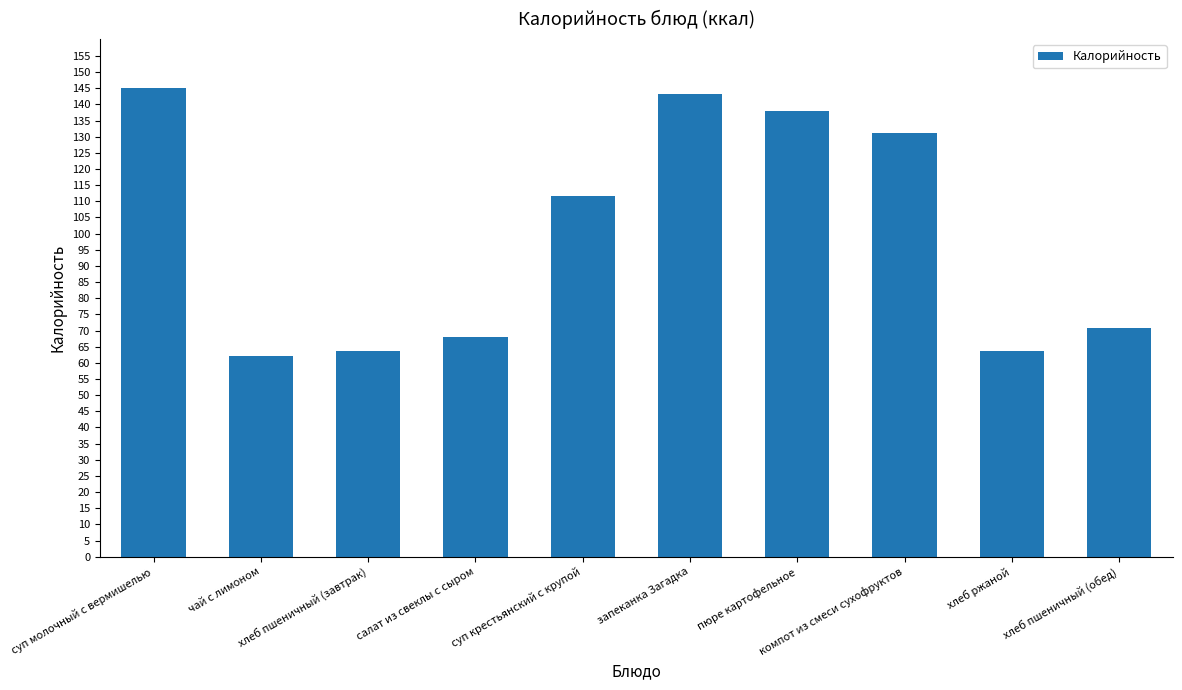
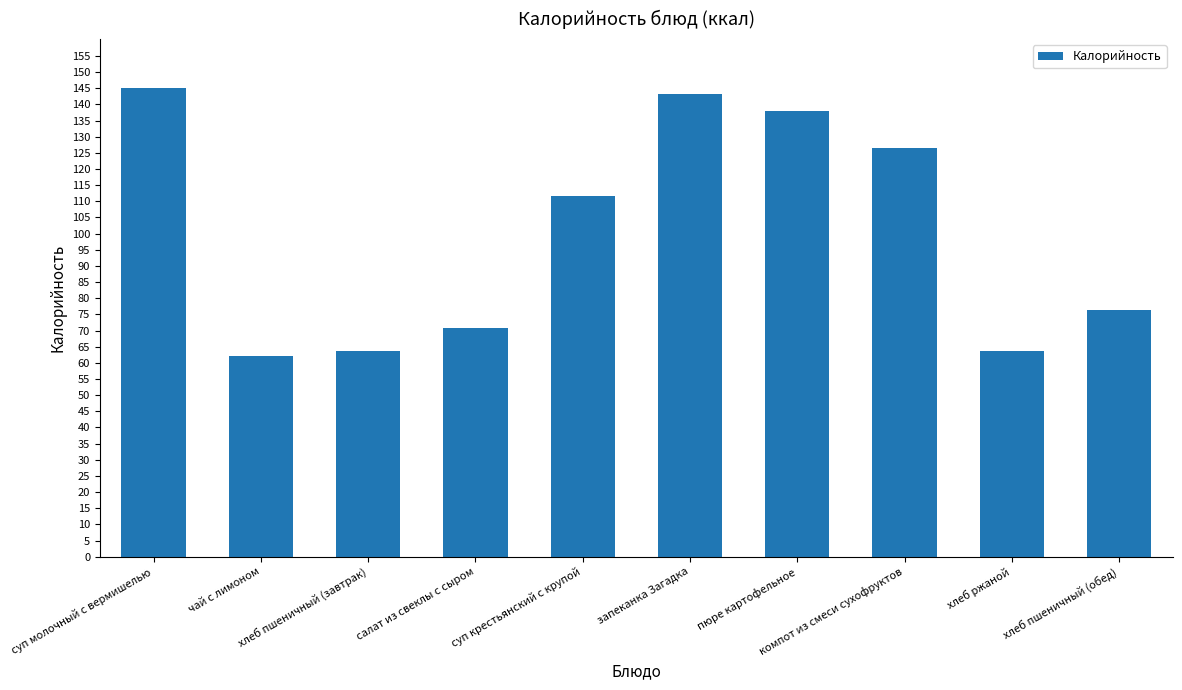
  {
    "суп молочный с вермишелью": 145,
    "чай с лимоном": 62,
    "хлеб пшеничный (завтрак)": 64,
-   "салат из свеклы с сыром": 68,
+   "салат из свеклы с сыром": 71,
    "суп крестьянский с крупой": 112,
    "запеканка Загадка": 143,
    "пюре картофельное": 138,
-   "компот из смеси сухофруктов": 131,
+   "компот из смеси сухофруктов": 127,
    "хлеб ржаной": 64,
-   "хлеб пшеничный (обед)": 71
+   "хлеб пшеничный (обед)": 76
  }
